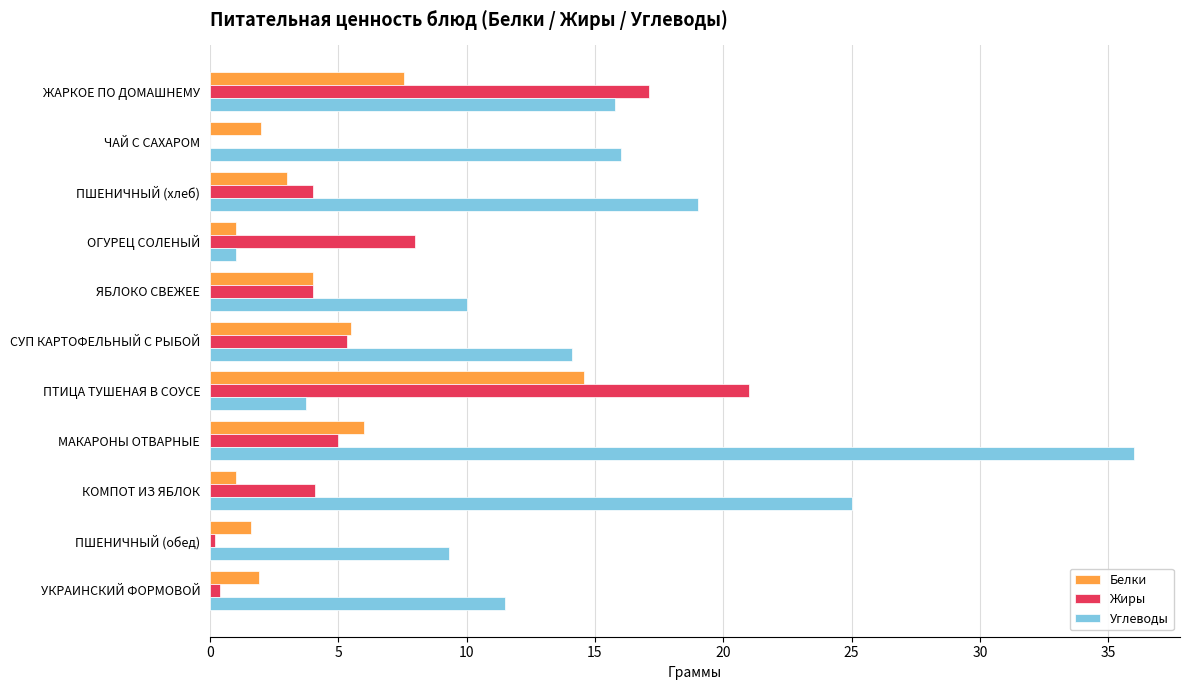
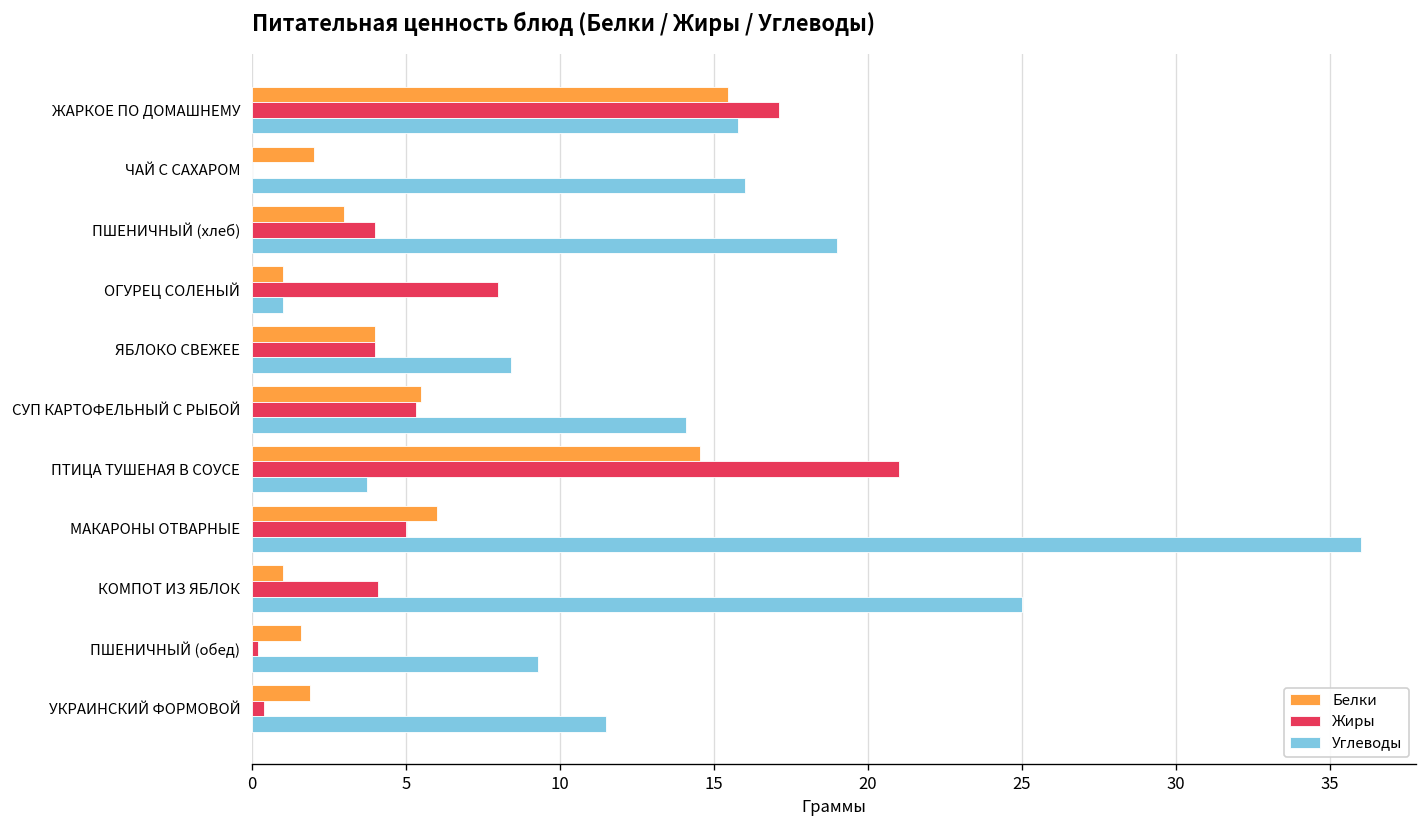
  {
    "Белки": {
-     "ЖАРКОЕ ПО ДОМАШНЕМУ": 7.6,
+     "ЖАРКОЕ ПО ДОМАШНЕМУ": 15.5,
      "ЧАЙ С САХАРОМ": 2.0,
      "ПШЕНИЧНЫЙ (хлеб)": 3.0,
      "ОГУРЕЦ СОЛЕНЫЙ": 1.0,
      "ЯБЛОКО СВЕЖЕЕ": 4.0,
      "СУП КАРТОФЕЛЬНЫЙ С РЫБОЙ": 5.5,
      "ПТИЦА ТУШЕНАЯ В СОУСЕ": 14.6,
      "МАКАРОНЫ ОТВАРНЫЕ": 6.0,
      "КОМПОТ ИЗ ЯБЛОК": 1.0,
      "ПШЕНИЧНЫЙ (обед)": 1.6,
      "УКРАИНСКИЙ ФОРМОВОЙ": 1.9
    },
    "Жиры": {
      "ЖАРКОЕ ПО ДОМАШНЕМУ": 17.1,
      "ЧАЙ С САХАРОМ": 0.0,
      "ПШЕНИЧНЫЙ (хлеб)": 4.0,
      "ОГУРЕЦ СОЛЕНЫЙ": 8.0,
      "ЯБЛОКО СВЕЖЕЕ": 4.0,
      "СУП КАРТОФЕЛЬНЫЙ С РЫБОЙ": 5.3,
      "ПТИЦА ТУШЕНАЯ В СОУСЕ": 21.0,
      "МАКАРОНЫ ОТВАРНЫЕ": 5.0,
      "КОМПОТ ИЗ ЯБЛОК": 4.1,
      "ПШЕНИЧНЫЙ (обед)": 0.2,
      "УКРАИНСКИЙ ФОРМОВОЙ": 0.4
    },
    "Углеводы": {
      "ЖАРКОЕ ПО ДОМАШНЕМУ": 15.8,
      "ЧАЙ С САХАРОМ": 16.0,
      "ПШЕНИЧНЫЙ (хлеб)": 19.0,
      "ОГУРЕЦ СОЛЕНЫЙ": 1.0,
-     "ЯБЛОКО СВЕЖЕЕ": 10.0,
+     "ЯБЛОКО СВЕЖЕЕ": 8.4,
      "СУП КАРТОФЕЛЬНЫЙ С РЫБОЙ": 14.1,
      "ПТИЦА ТУШЕНАЯ В СОУСЕ": 3.8,
      "МАКАРОНЫ ОТВАРНЫЕ": 36.0,
      "КОМПОТ ИЗ ЯБЛОК": 25.0,
      "ПШЕНИЧНЫЙ (обед)": 9.3,
      "УКРАИНСКИЙ ФОРМОВОЙ": 11.5
    }
  }
